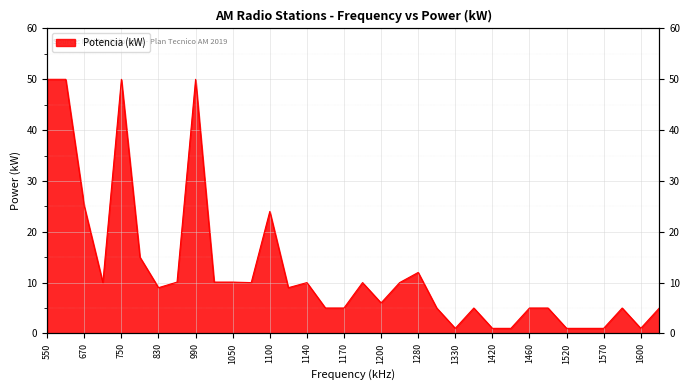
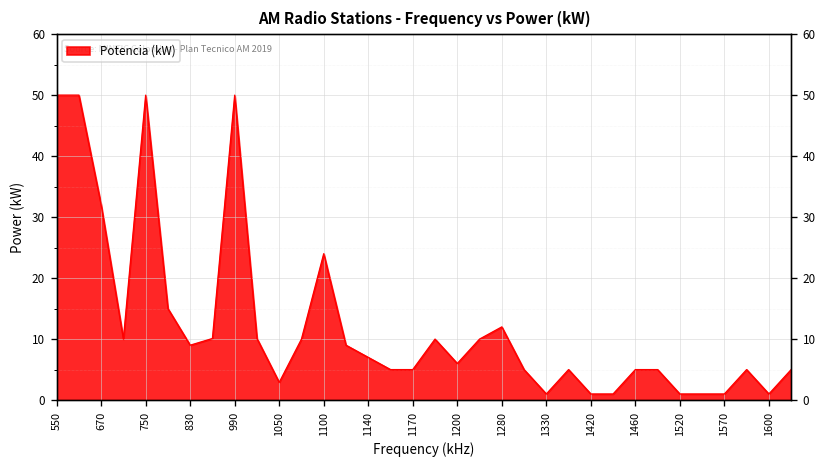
  {
    "550": 50,
-   "670": 25,
+   "670": 32,
    "750": 50,
    "830": 9,
    "990": 50,
-   "1050": 10,
+   "1050": 3,
    "1100": 24,
-   "1140": 10,
+   "1140": 7,
    "1170": 5,
    "1200": 6,
    "1280": 12,
    "1330": 1,
    "1420": 1,
    "1520": 1,
    "1570": 1
  }
